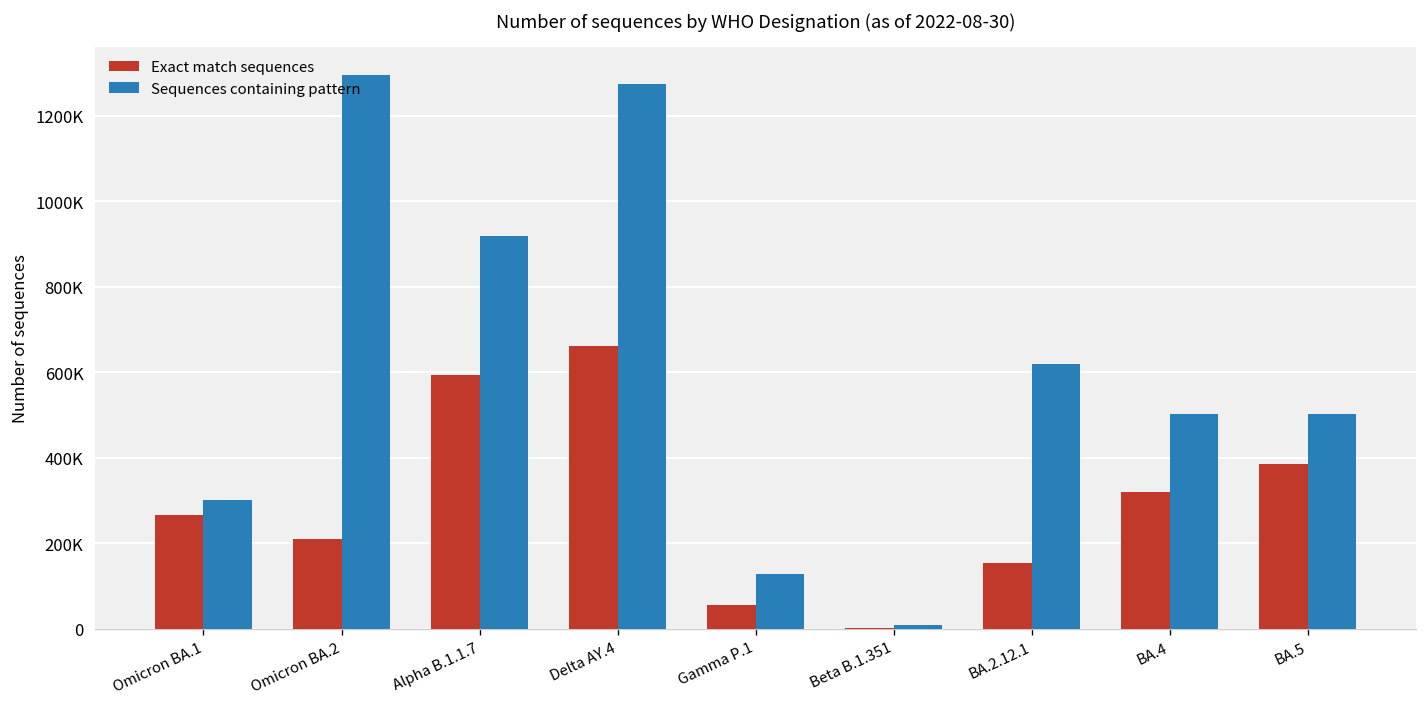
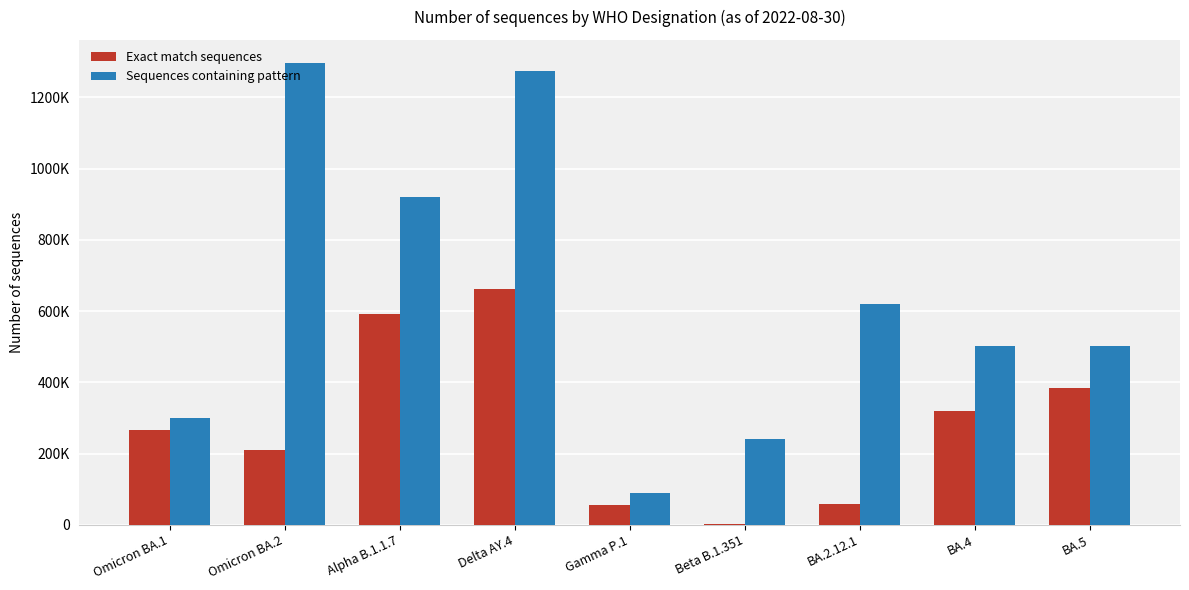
  {
    "Exact match sequences": {
      "Omicron BA.1": 270000,
      "Omicron BA.2": 210000,
      "Alpha B.1.1.7": 590000,
      "Delta AY.4": 660000,
      "Gamma P.1": 50000,
-     "BA.2.12.1": 150000,
+     "BA.2.12.1": 60000,
      "BA.4": 320000,
      "BA.5": 390000
    },
    "Sequences containing pattern": {
      "Omicron BA.1": 300000,
      "Omicron BA.2": 1300000,
      "Alpha B.1.1.7": 920000,
      "Delta AY.4": 1270000,
-     "Gamma P.1": 130000,
-     "Beta B.1.351": 10000,
+     "Gamma P.1": 90000,
+     "Beta B.1.351": 240000,
      "BA.2.12.1": 620000,
      "BA.4": 500000,
      "BA.5": 500000
    }
  }
